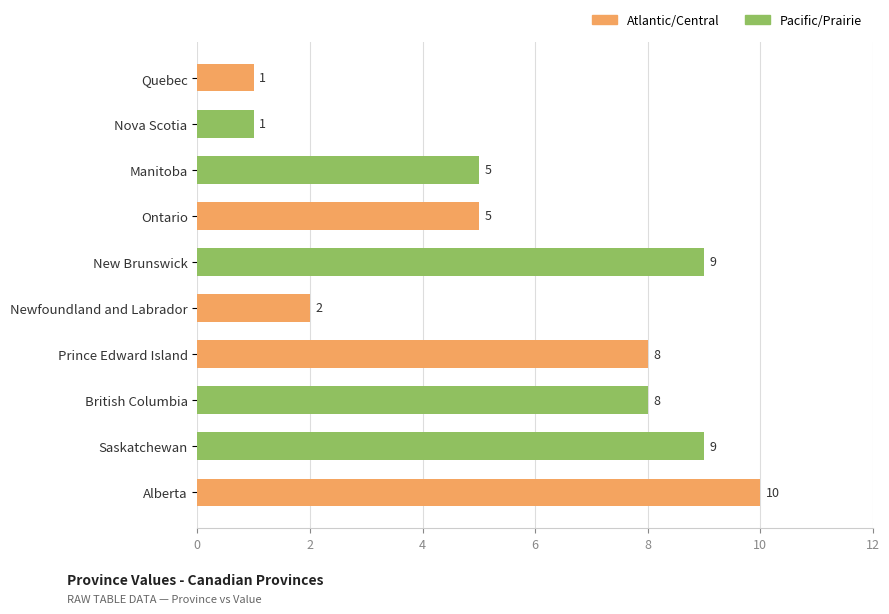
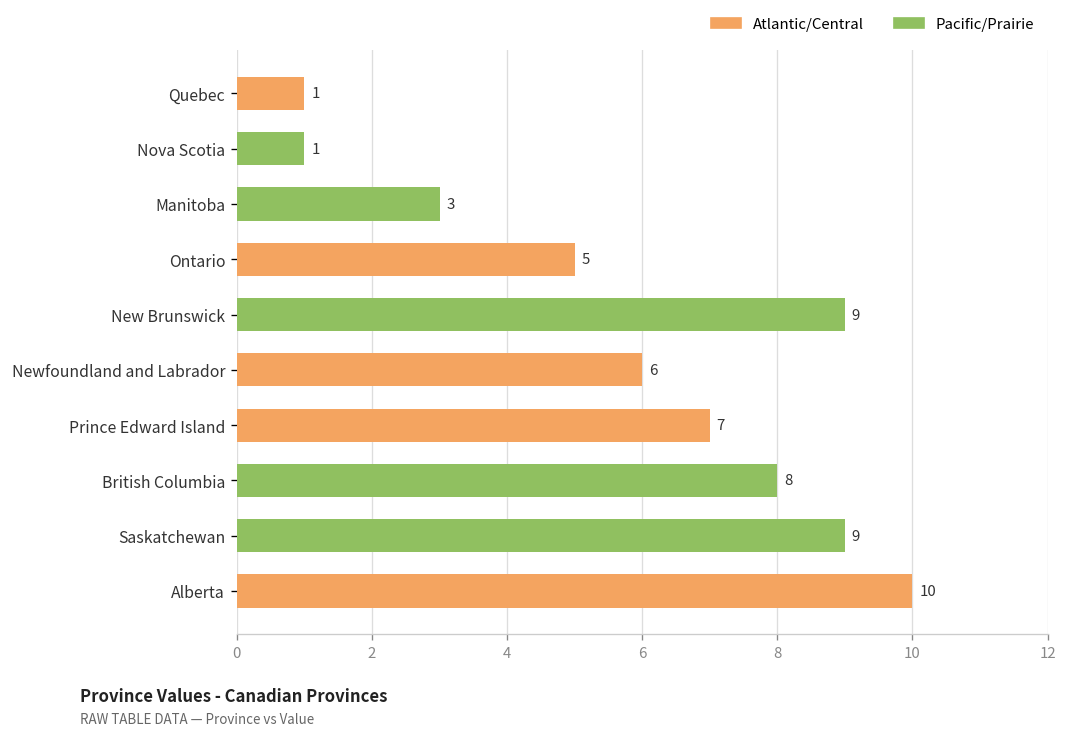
  {
    "Quebec": 1,
    "Nova Scotia": 1,
-   "Manitoba": 5,
+   "Manitoba": 3,
    "Ontario": 5,
    "New Brunswick": 9,
-   "Newfoundland and Labrador": 2,
-   "Prince Edward Island": 8,
+   "Newfoundland and Labrador": 6,
+   "Prince Edward Island": 7,
    "British Columbia": 8,
    "Saskatchewan": 9,
    "Alberta": 10
  }
